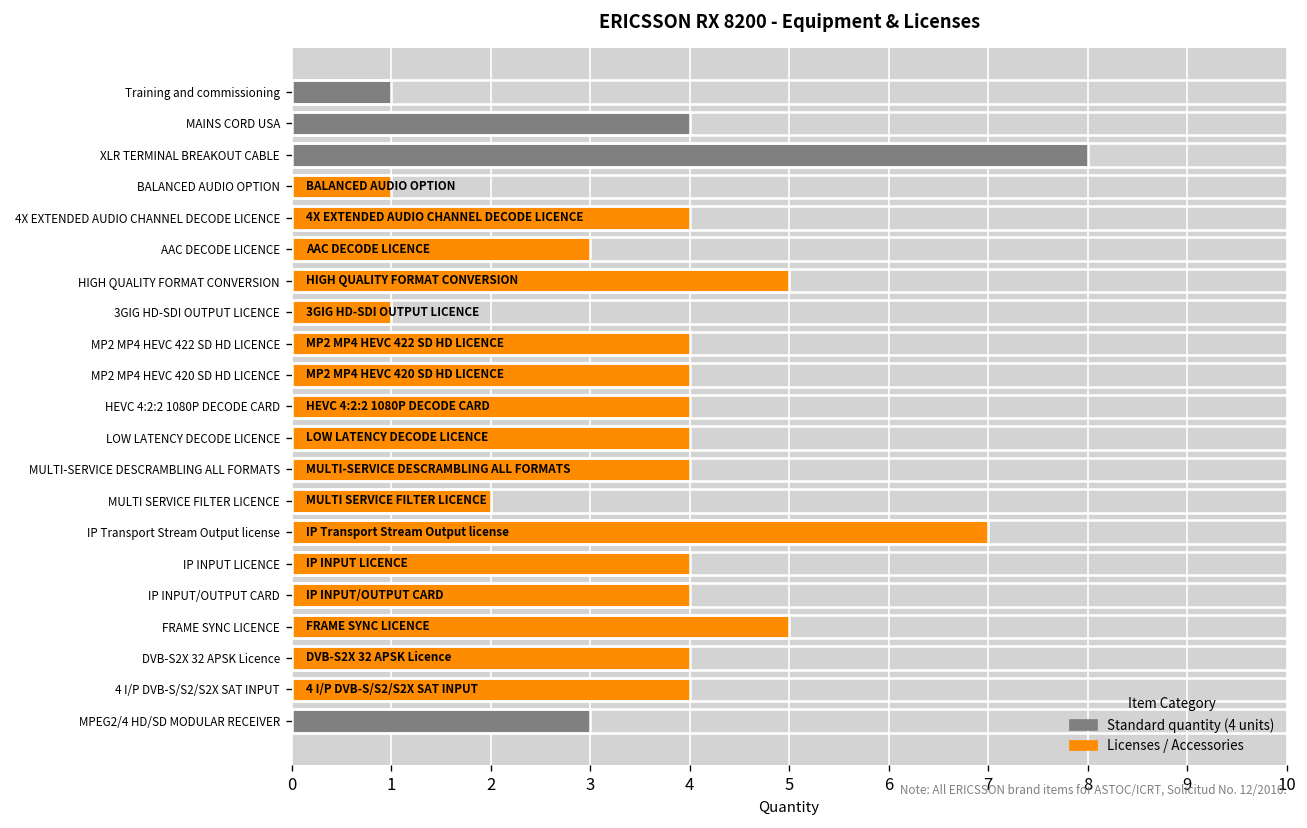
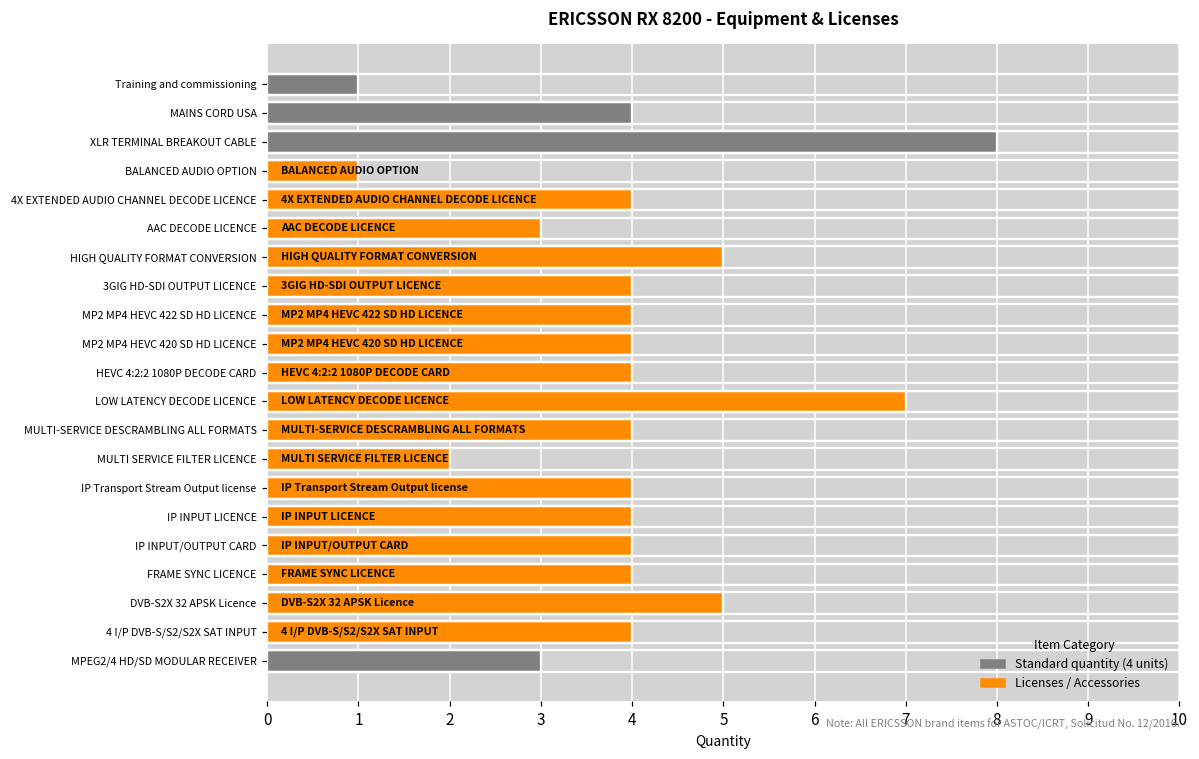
  {
    "Training and commissioning": 1,
    "MAINS CORD USA": 4,
    "XLR TERMINAL BREAKOUT CABLE": 8,
    "BALANCED AUDIO OPTION": 1,
    "AAC DECODE LICENCE": 3,
    "HIGH QUALITY FORMAT CONVERSION": 5,
-   "3GIG HD-SDI OUTPUT LICENCE": 1,
-   "LOW LATENCY DECODE LICENCE": 4,
+   "3GIG HD-SDI OUTPUT LICENCE": 4,
+   "LOW LATENCY DECODE LICENCE": 7,
    "MULTI-SERVICE DESCRAMBLING ALL FORMATS": 4,
    "MULTI SERVICE FILTER LICENCE": 2,
-   "IP Transport Stream Output license": 7,
+   "IP Transport Stream Output license": 4,
    "IP INPUT LICENCE": 4,
    "IP INPUT/OUTPUT CARD": 4,
-   "FRAME SYNC LICENCE": 5,
-   "DVB-S2X 32 APSK Licence": 4,
+   "FRAME SYNC LICENCE": 4,
+   "DVB-S2X 32 APSK Licence": 5,
    "MPEG2/4 HD/SD MODULAR RECEIVER": 3
  }
